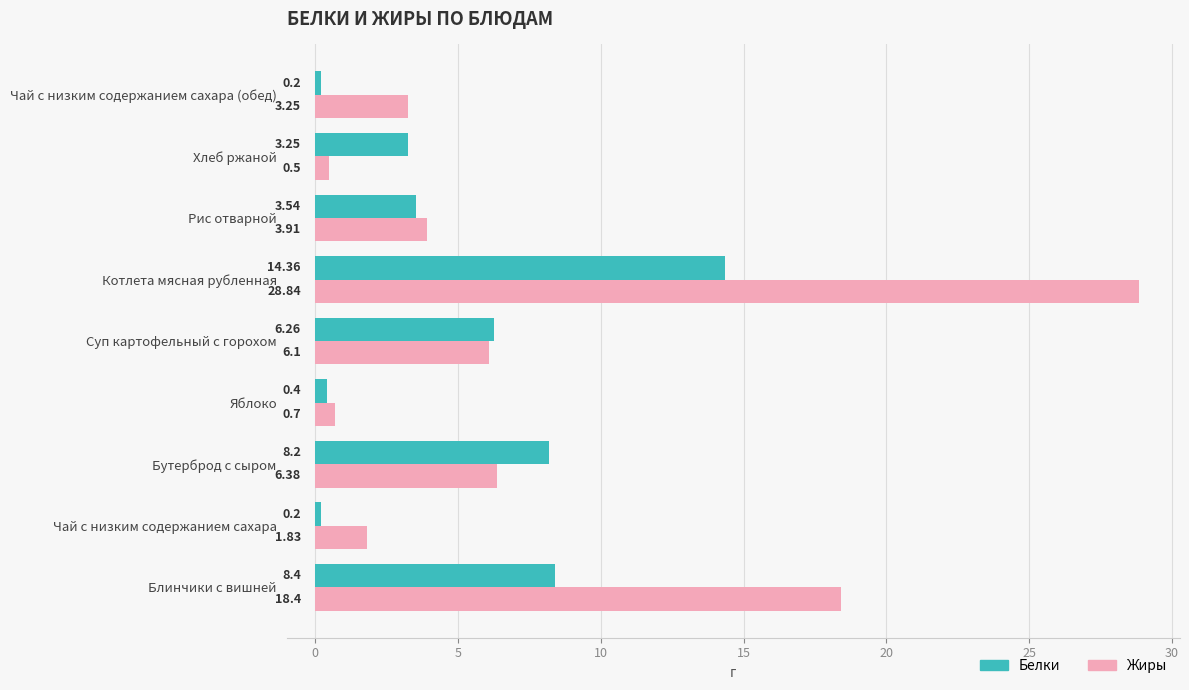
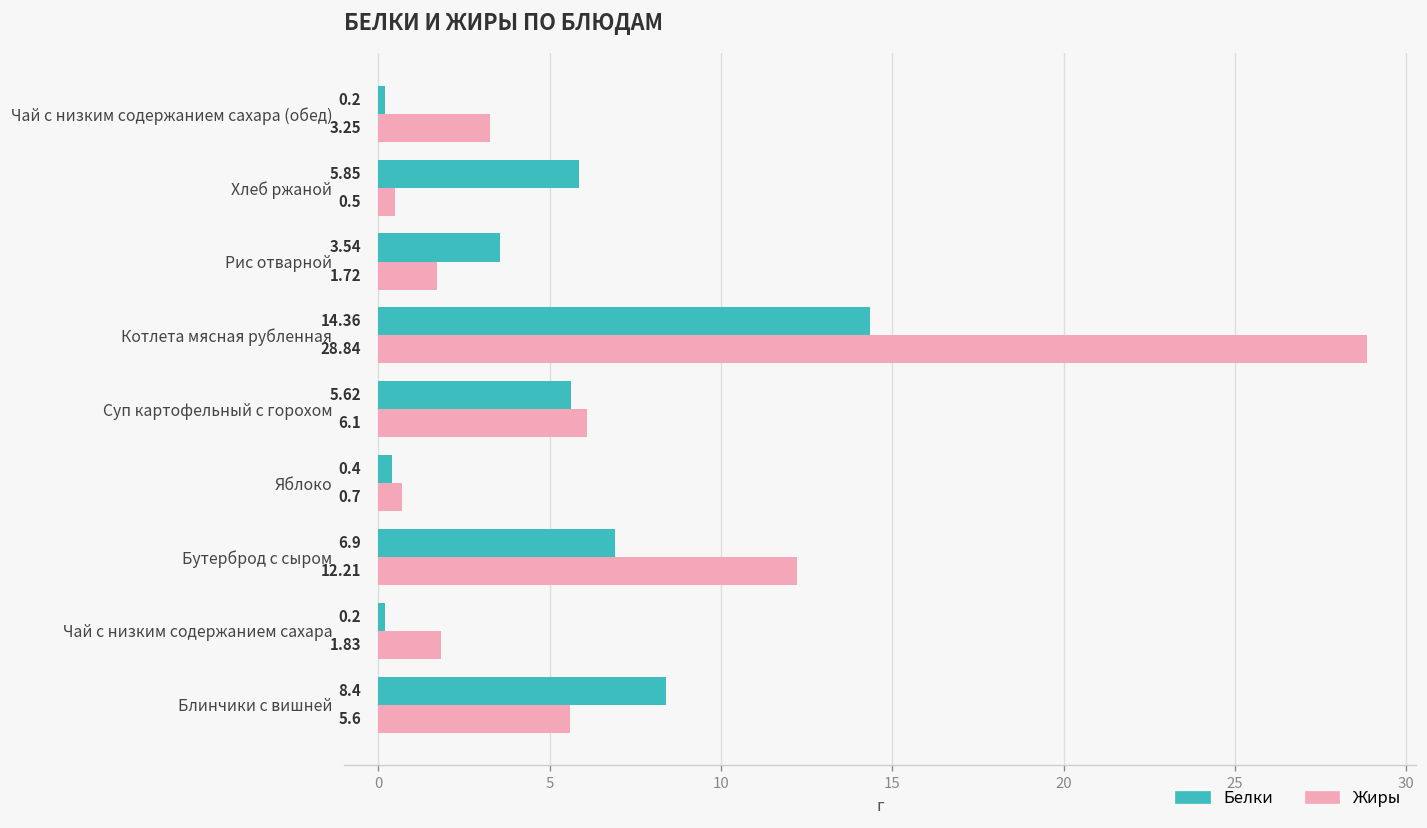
  {
    "Белки": {
      "Чай с низким содержанием сахара (обед)": 0.2,
-     "Хлеб ржаной": 3.25,
-     "Суп картофельный с горохом": 6.26,
-     "Бутерброд с сыром": 8.2,
+     "Хлеб ржаной": 5.85,
+     "Суп картофельный с горохом": 5.62,
+     "Бутерброд с сыром": 6.9,
      "Чай с низким содержанием сахара": 0.2
    },
    "Жиры": {
-     "Рис отварной": 3.91,
-     "Бутерброд с сыром": 6.38,
-     "Блинчики с вишней": 18.4
+     "Рис отварной": 1.72,
+     "Бутерброд с сыром": 12.21,
+     "Блинчики с вишней": 5.6
    }
  }
